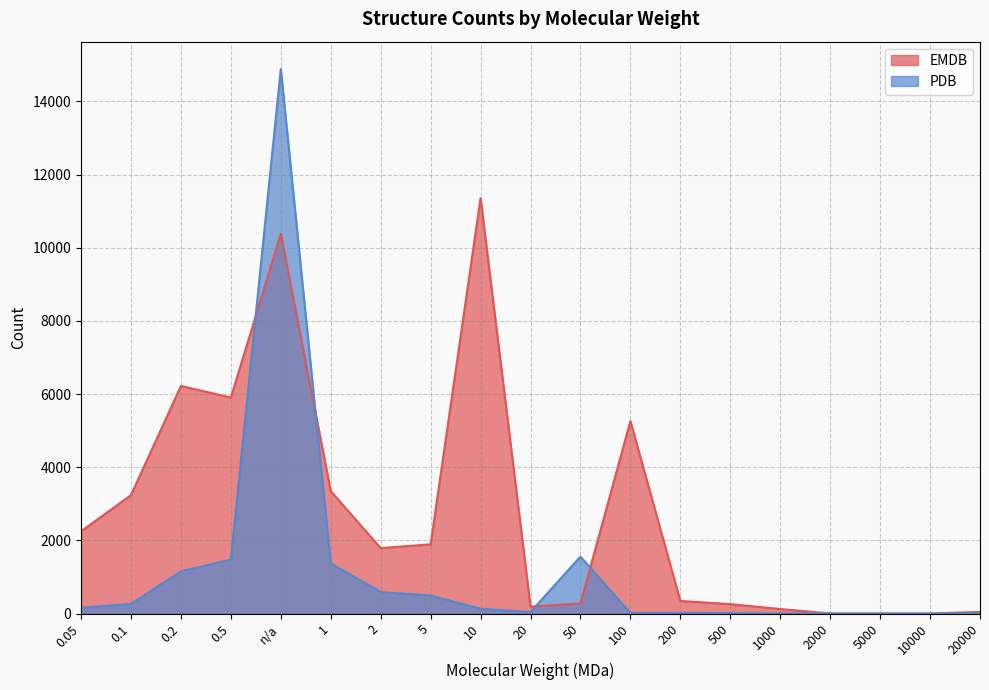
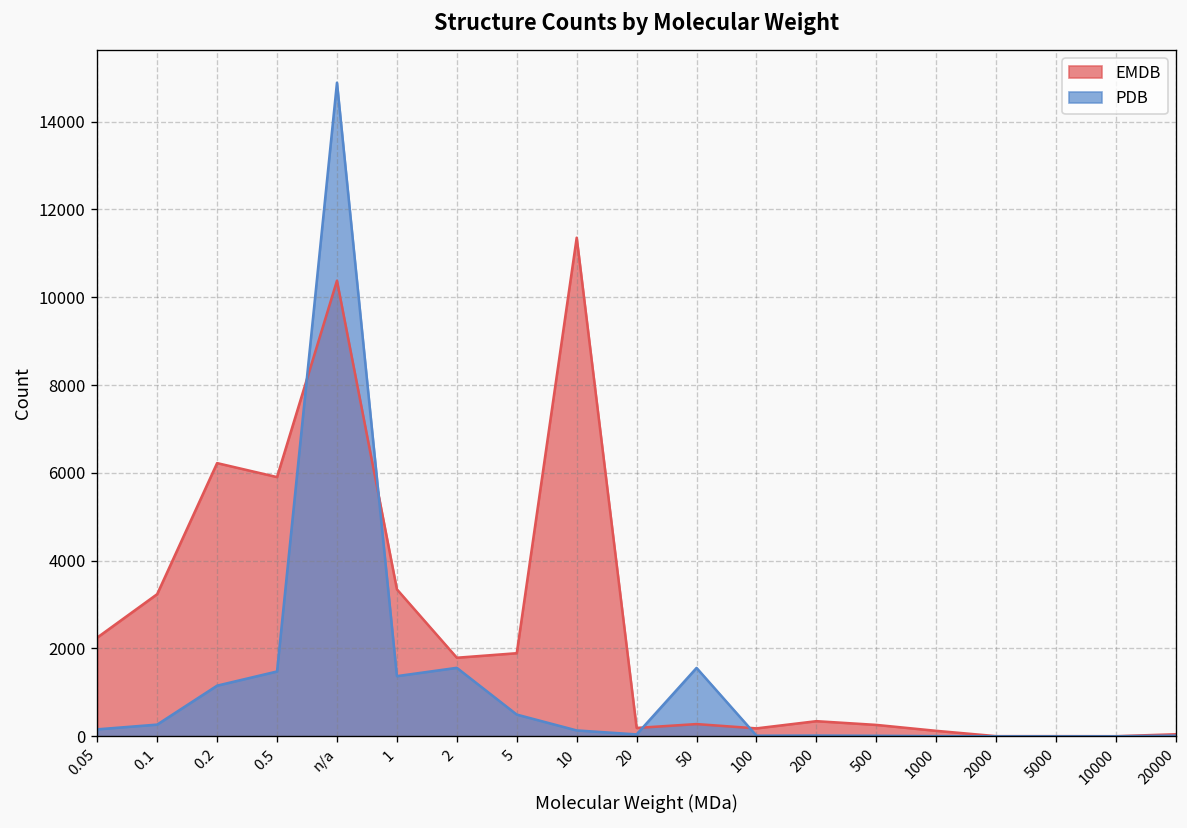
  {
    "EMDB": {
      "0.05": 2200,
      "0.1": 3200,
      "0.2": 6200,
      "0.5": 5900,
      "n/a": 10400,
      "1": 3300,
      "2": 1800,
      "5": 1900,
      "10": 11400,
      "20": 200,
      "50": 300,
-     "100": 5300,
+     "100": 200,
      "200": 300,
      "500": 300,
      "1000": 100
    },
    "PDB": {
      "0.05": 200,
      "0.1": 300,
      "0.2": 1200,
      "0.5": 1500,
      "n/a": 14900,
      "1": 1400,
-     "2": 600,
+     "2": 1600,
      "5": 500,
      "10": 100,
      "20": 0,
      "50": 1600,
      "100": 0,
      "200": 0,
      "500": 0,
      "1000": 0
    }
  }
